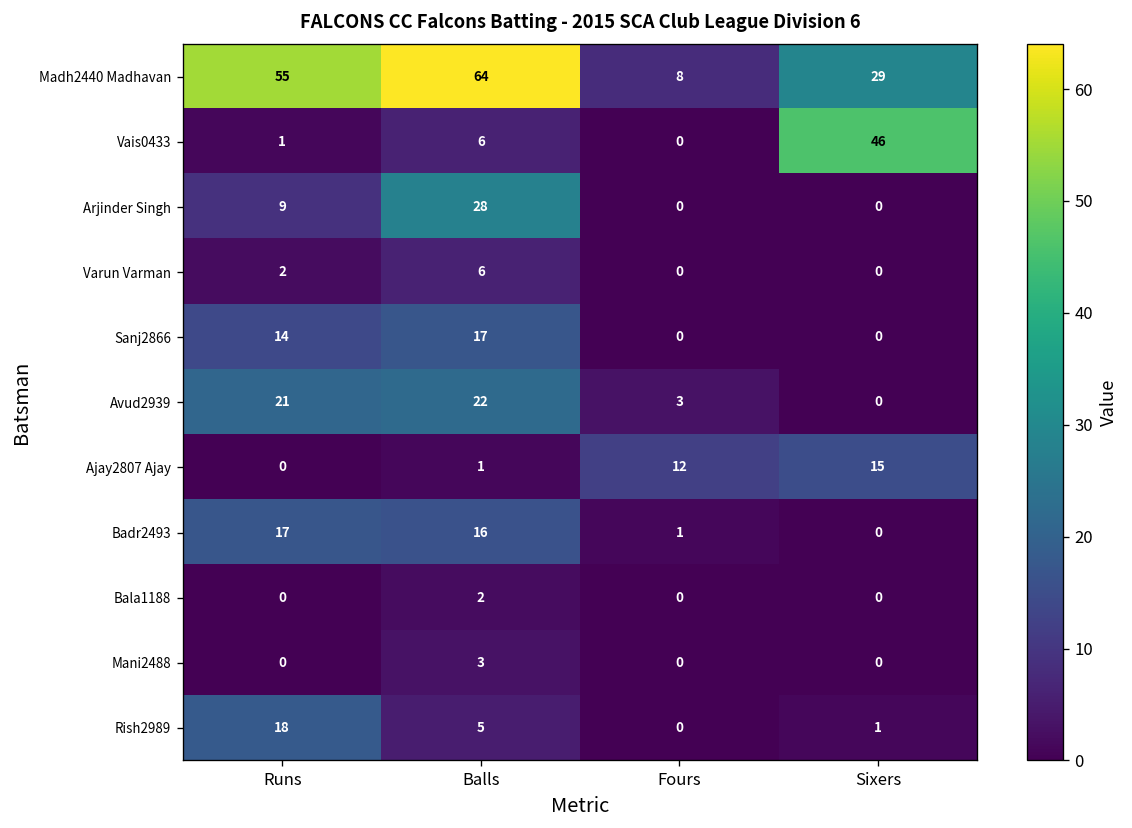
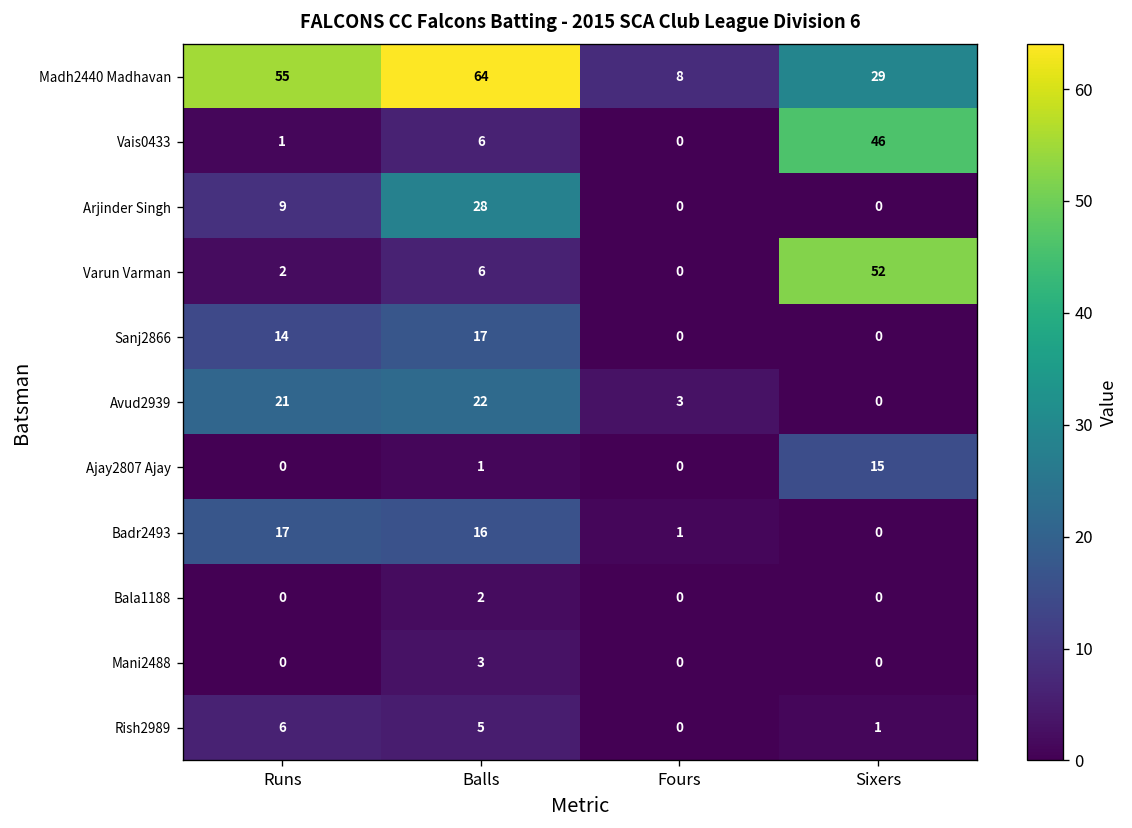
  {
    "Madh2440 Madhavan": {
      "Runs": 55,
      "Balls": 64,
      "Fours": 8,
      "Sixers": 29
    },
    "Vais0433": {
      "Runs": 1,
      "Balls": 6,
      "Fours": 0,
      "Sixers": 46
    },
    "Arjinder Singh": {
      "Runs": 9,
      "Balls": 28,
      "Fours": 0,
      "Sixers": 0
    },
    "Varun Varman": {
      "Runs": 2,
      "Balls": 6,
      "Fours": 0,
-     "Sixers": 0
+     "Sixers": 52
    },
    "Sanj2866": {
      "Runs": 14,
      "Balls": 17,
      "Fours": 0,
      "Sixers": 0
    },
    "Avud2939": {
      "Runs": 21,
      "Balls": 22,
      "Fours": 3,
      "Sixers": 0
    },
    "Ajay2807 Ajay": {
      "Runs": 0,
      "Balls": 1,
-     "Fours": 12,
+     "Fours": 0,
      "Sixers": 15
    },
    "Badr2493": {
      "Runs": 17,
      "Balls": 16,
      "Fours": 1,
      "Sixers": 0
    },
    "Bala1188": {
      "Runs": 0,
      "Balls": 2,
      "Fours": 0,
      "Sixers": 0
    },
    "Mani2488": {
      "Runs": 0,
      "Balls": 3,
      "Fours": 0,
      "Sixers": 0
    },
    "Rish2989": {
-     "Runs": 18,
+     "Runs": 6,
      "Balls": 5,
      "Fours": 0,
      "Sixers": 1
    }
  }
